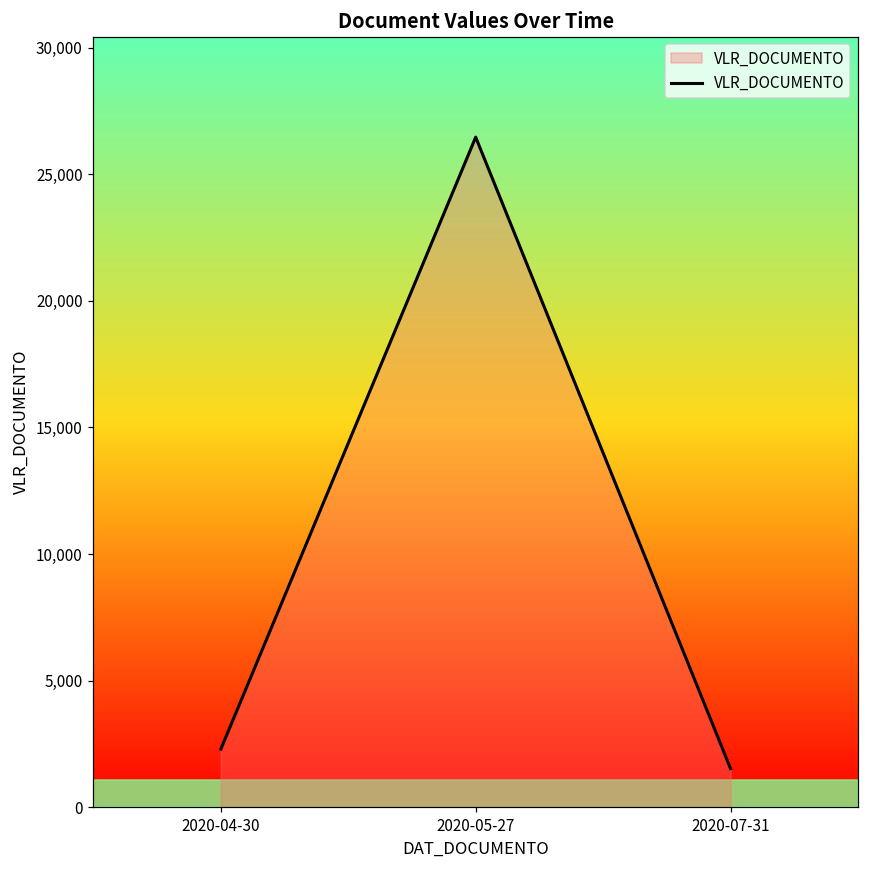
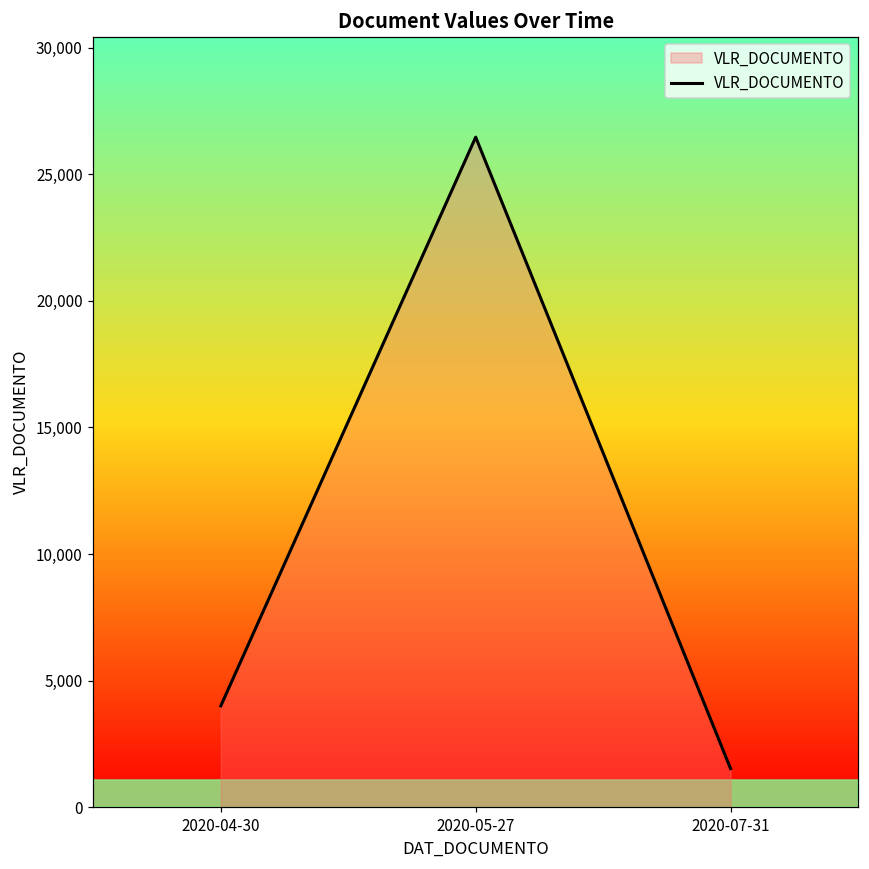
  {
-   "2020-04-30": "2,300",
+   "2020-04-30": "4,000",
    "2020-05-27": "26,500",
    "2020-07-31": "1,500"
  }
